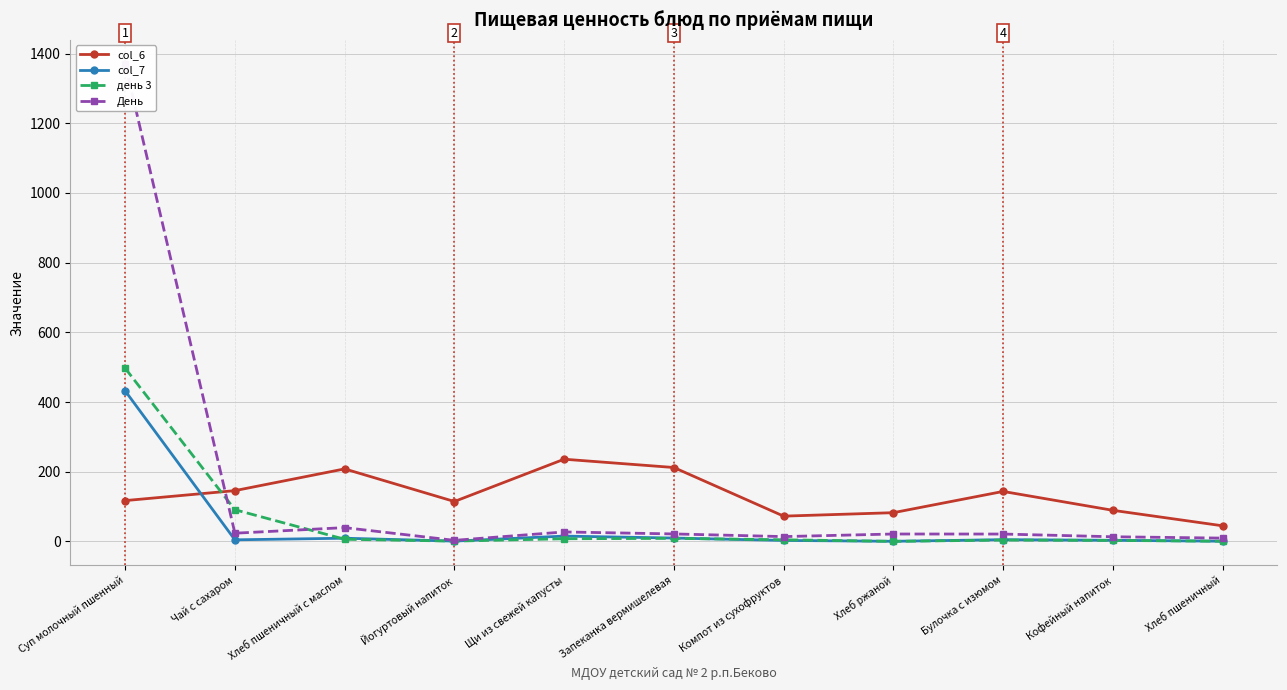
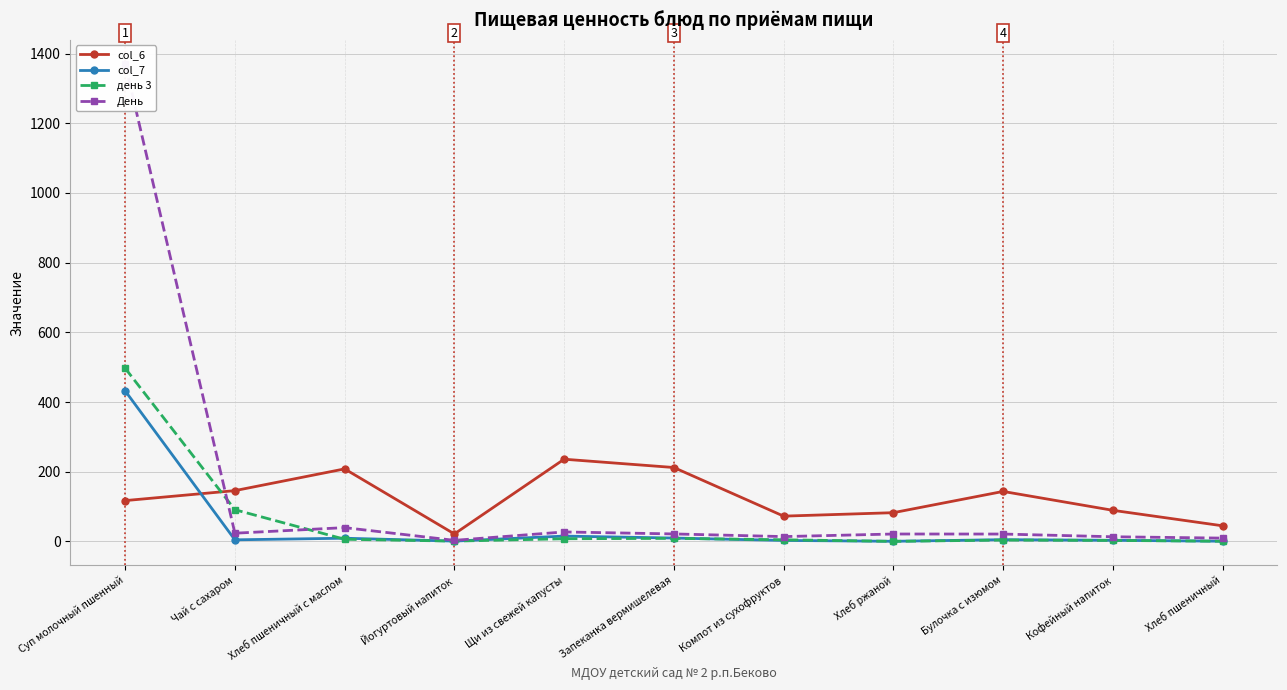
  {
    "col_6": {
      "Суп молочный пшенный": 120,
      "Чай с сахаром": 150,
      "Хлеб пшеничный с маслом": 210,
-     "Йогуртовый напиток": 110,
+     "Йогуртовый напиток": 20,
      "Щи из свежей капусты": 240,
      "Запеканка вермишелевая": 210,
      "Компот из сухофруктов": 70,
      "Хлеб ржаной": 80,
      "Булочка с изюмом": 140,
      "Кофейный напиток": 90,
      "Хлеб пшеничный": 40
    },
    "col_7": {
      "Суп молочный пшенный": 430,
      "Чай с сахаром": 0,
      "Щи из свежей капусты": 20
    },
    "день 3": {
      "Суп молочный пшенный": 500,
      "Чай с сахаром": 90,
      "Щи из свежей капусты": 10
    },
    "День": {
      "Чай с сахаром": 20,
      "Хлеб пшеничный с маслом": 40,
      "Щи из свежей капусты": 30,
      "Запеканка вермишелевая": 20,
      "Компот из сухофруктов": 10,
      "Хлеб ржаной": 20,
      "Булочка с изюмом": 20,
      "Кофейный напиток": 10,
      "Хлеб пшеничный": 10
    }
  }
